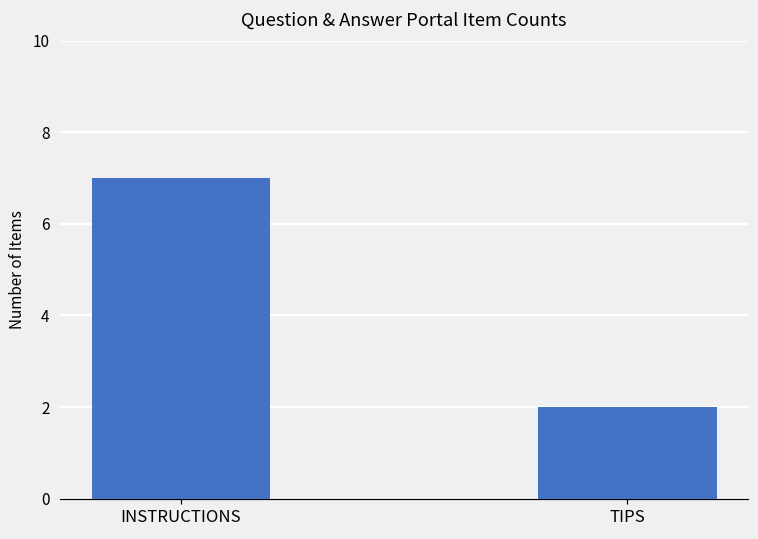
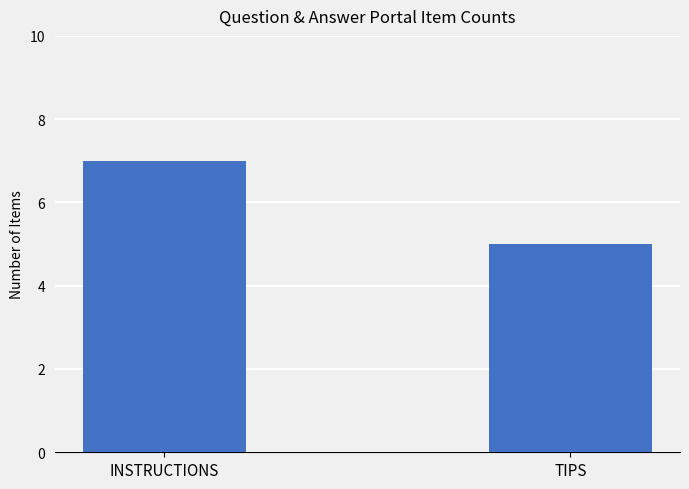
  {
    "INSTRUCTIONS": 7,
-   "TIPS": 2
+   "TIPS": 5
  }
